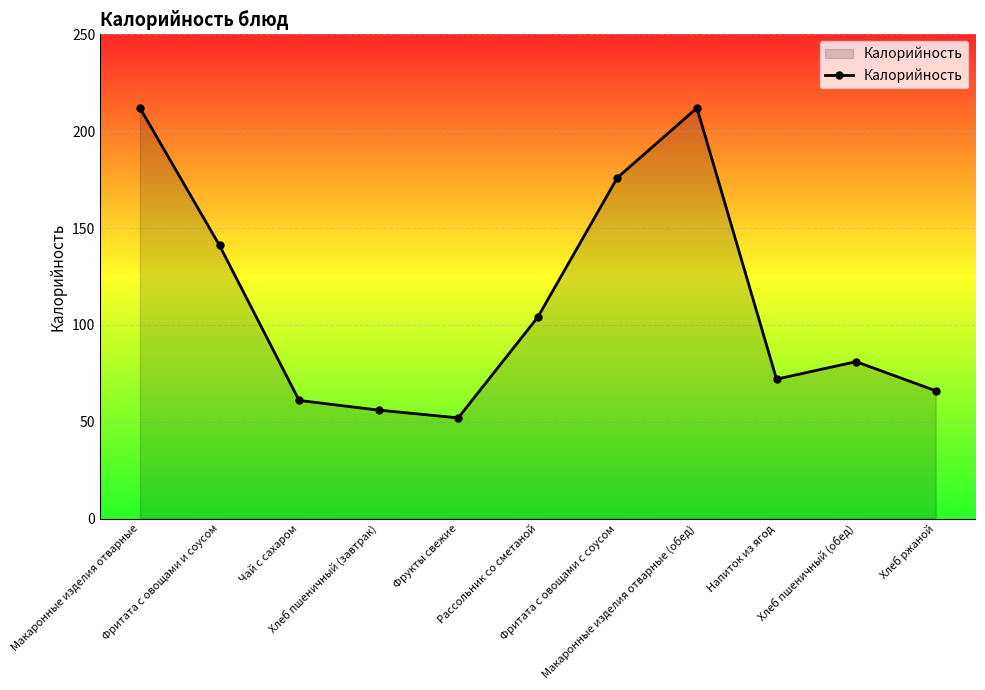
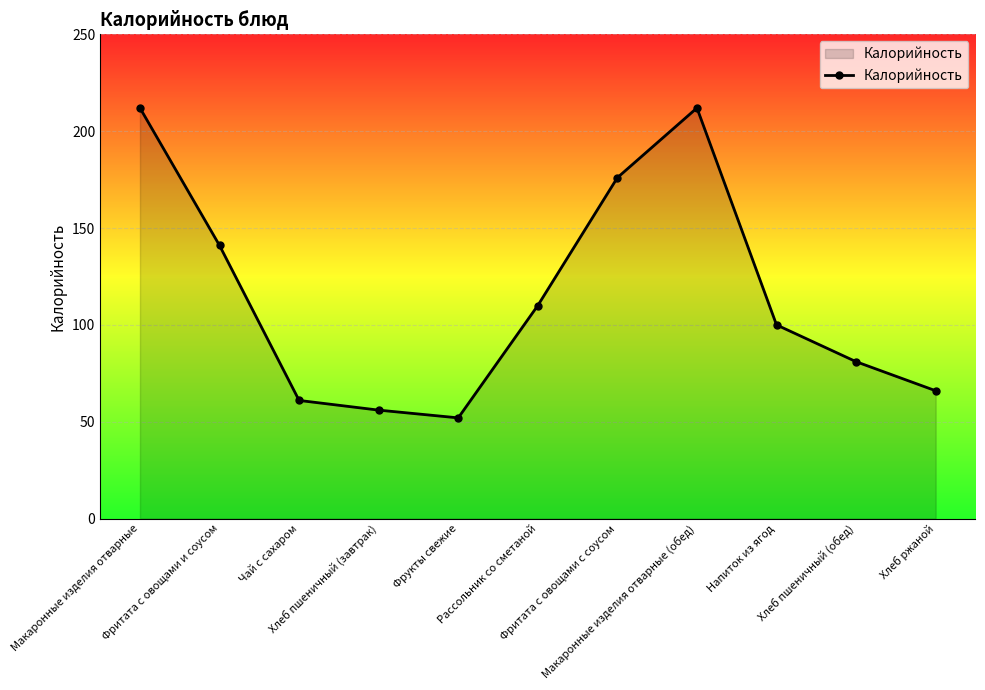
  {
    "Макаронные изделия отварные": 212,
    "Фритата с овощами и соусом": 141,
    "Чай с сахаром": 61,
    "Хлеб пшеничный (завтрак)": 56,
    "Фрукты свежие": 52,
-   "Рассольник со сметаной": 104,
+   "Рассольник со сметаной": 110,
    "Фритата с овощами с соусом": 176,
    "Макаронные изделия отварные (обед)": 212,
-   "Напиток из ягод": 72,
+   "Напиток из ягод": 100,
    "Хлеб пшеничный (обед)": 81,
    "Хлеб ржаной": 66
  }
